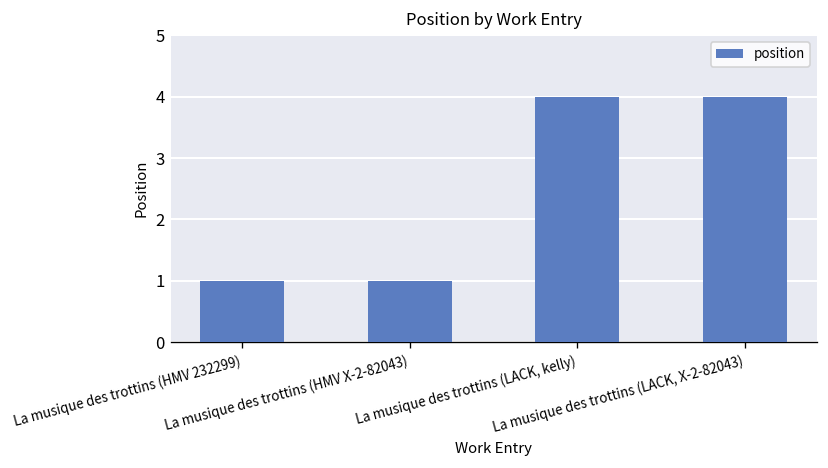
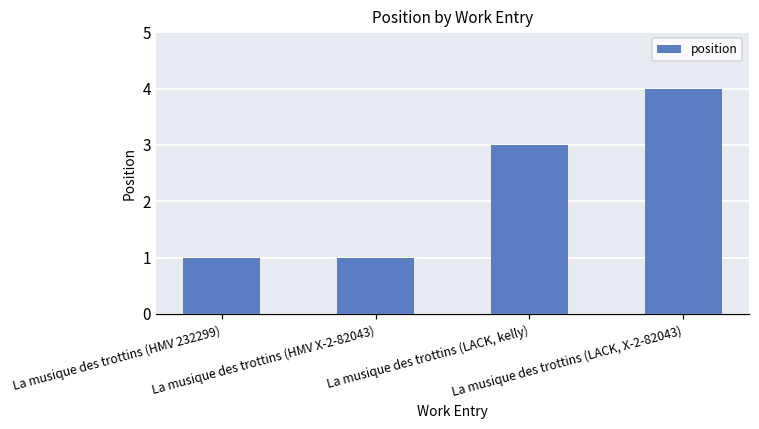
  {
    "La musique des trottins (HMV 232299)": 1,
    "La musique des trottins (HMV X-2-82043)": 1,
-   "La musique des trottins (LACK, kelly)": 4,
+   "La musique des trottins (LACK, kelly)": 3,
    "La musique des trottins (LACK, X-2-82043)": 4
  }
